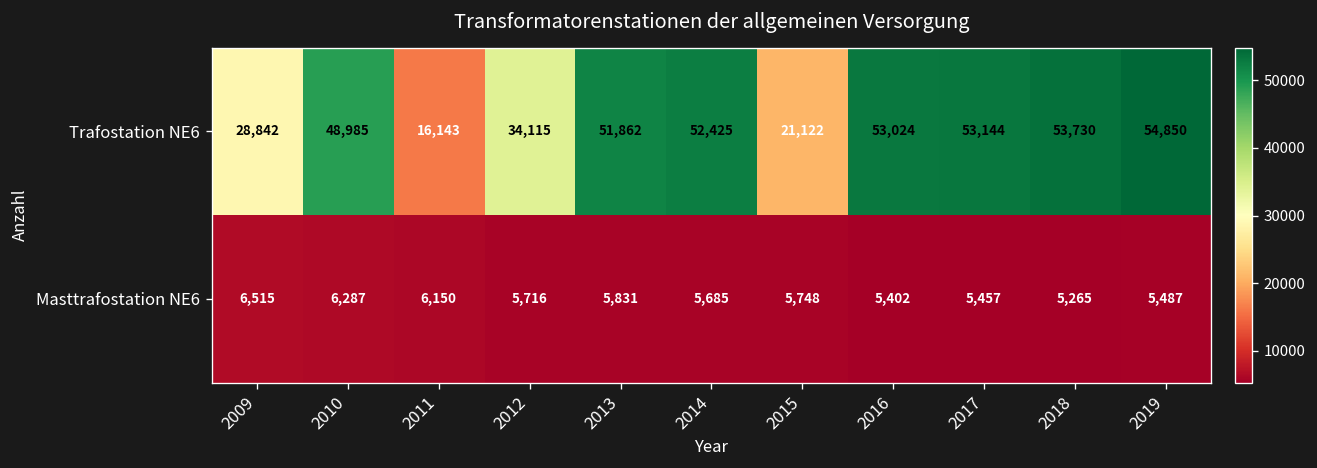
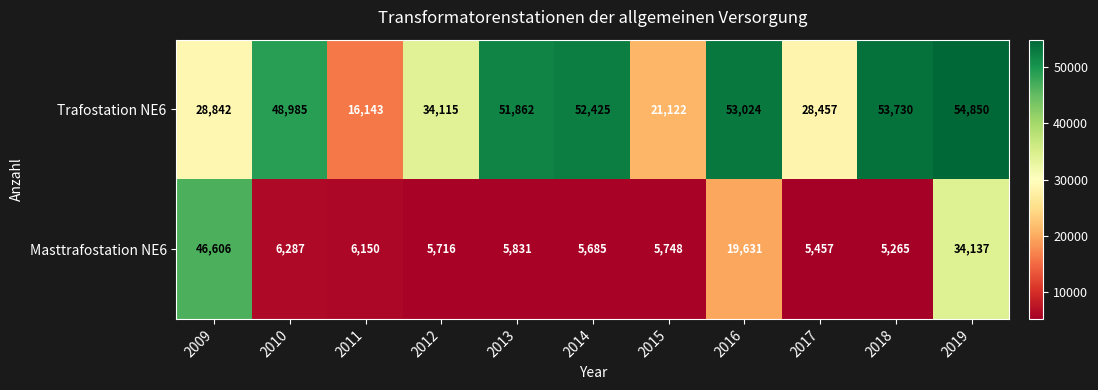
  {
    "Trafostation NE6": {
      "2009": "28,842",
      "2010": "48,985",
      "2011": "16,143",
      "2012": "34,115",
      "2013": "51,862",
      "2014": "52,425",
      "2015": "21,122",
      "2016": "53,024",
-     "2017": "53,144",
+     "2017": "28,457",
      "2018": "53,730",
      "2019": "54,850"
    },
    "Masttrafostation NE6": {
-     "2009": "6,515",
+     "2009": "46,606",
      "2010": "6,287",
      "2011": "6,150",
      "2012": "5,716",
      "2013": "5,831",
      "2014": "5,685",
      "2015": "5,748",
-     "2016": "5,402",
+     "2016": "19,631",
      "2017": "5,457",
      "2018": "5,265",
-     "2019": "5,487"
+     "2019": "34,137"
    }
  }
